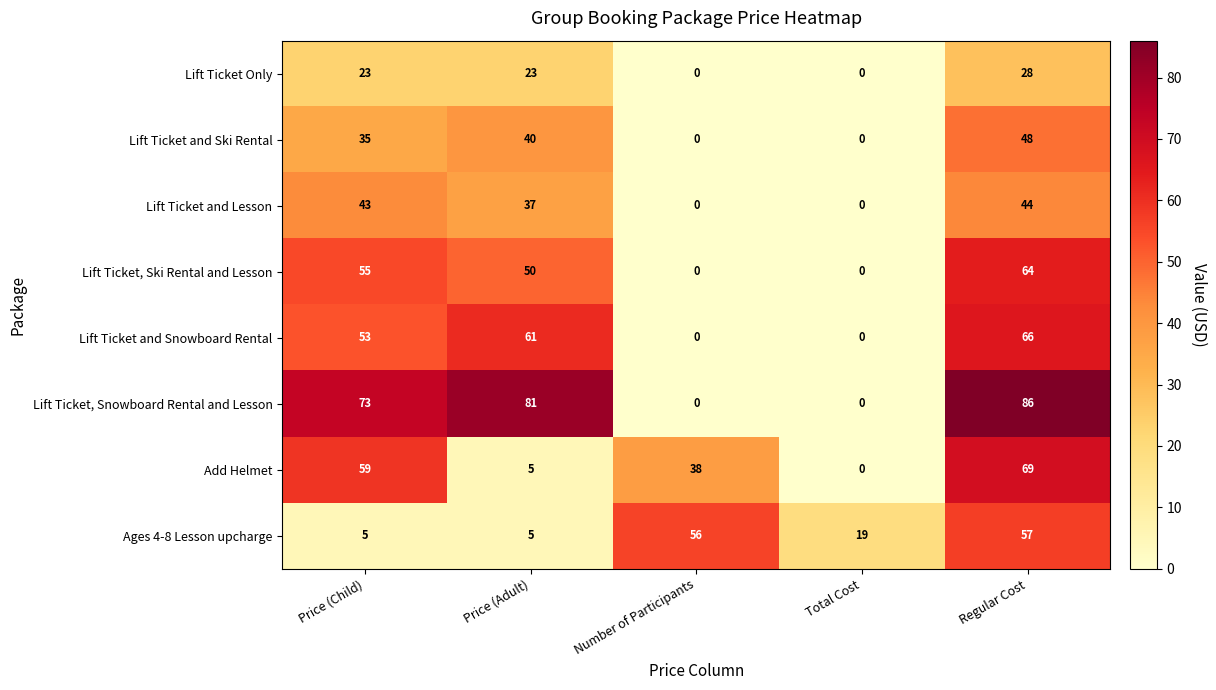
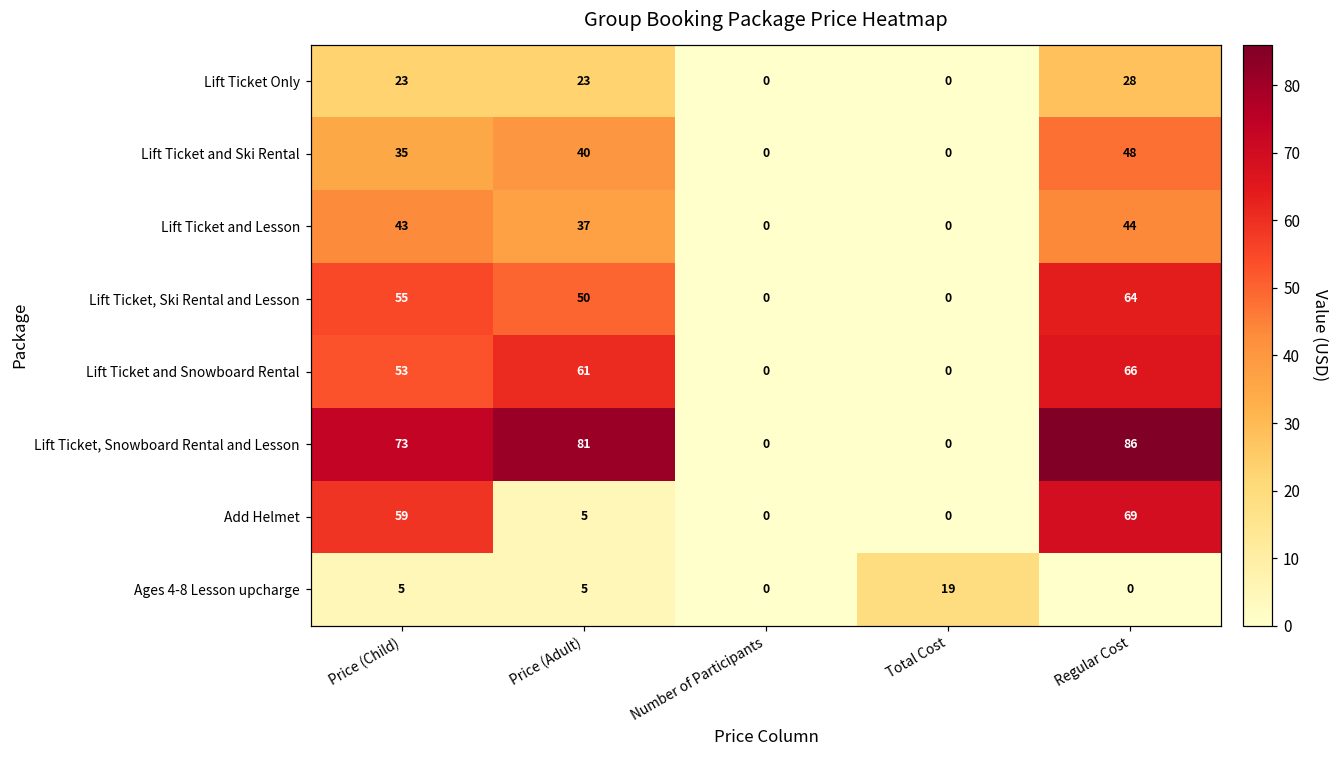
  {
    "Lift Ticket Only": {
      "Price (Child)": 23,
      "Price (Adult)": 23,
      "Number of Participants": 0,
      "Total Cost": 0,
      "Regular Cost": 28
    },
    "Lift Ticket and Ski Rental": {
      "Price (Child)": 35,
      "Price (Adult)": 40,
      "Number of Participants": 0,
      "Total Cost": 0,
      "Regular Cost": 48
    },
    "Lift Ticket and Lesson": {
      "Price (Child)": 43,
      "Price (Adult)": 37,
      "Number of Participants": 0,
      "Total Cost": 0,
      "Regular Cost": 44
    },
    "Lift Ticket, Ski Rental and Lesson": {
      "Price (Child)": 55,
      "Price (Adult)": 50,
      "Number of Participants": 0,
      "Total Cost": 0,
      "Regular Cost": 64
    },
    "Lift Ticket and Snowboard Rental": {
      "Price (Child)": 53,
      "Price (Adult)": 61,
      "Number of Participants": 0,
      "Total Cost": 0,
      "Regular Cost": 66
    },
    "Lift Ticket, Snowboard Rental and Lesson": {
      "Price (Child)": 73,
      "Price (Adult)": 81,
      "Number of Participants": 0,
      "Total Cost": 0,
      "Regular Cost": 86
    },
    "Add Helmet": {
      "Price (Child)": 59,
      "Price (Adult)": 5,
-     "Number of Participants": 38,
+     "Number of Participants": 0,
      "Total Cost": 0,
      "Regular Cost": 69
    },
    "Ages 4-8 Lesson upcharge": {
      "Price (Child)": 5,
      "Price (Adult)": 5,
-     "Number of Participants": 56,
+     "Number of Participants": 0,
      "Total Cost": 19,
-     "Regular Cost": 57
+     "Regular Cost": 0
    }
  }
